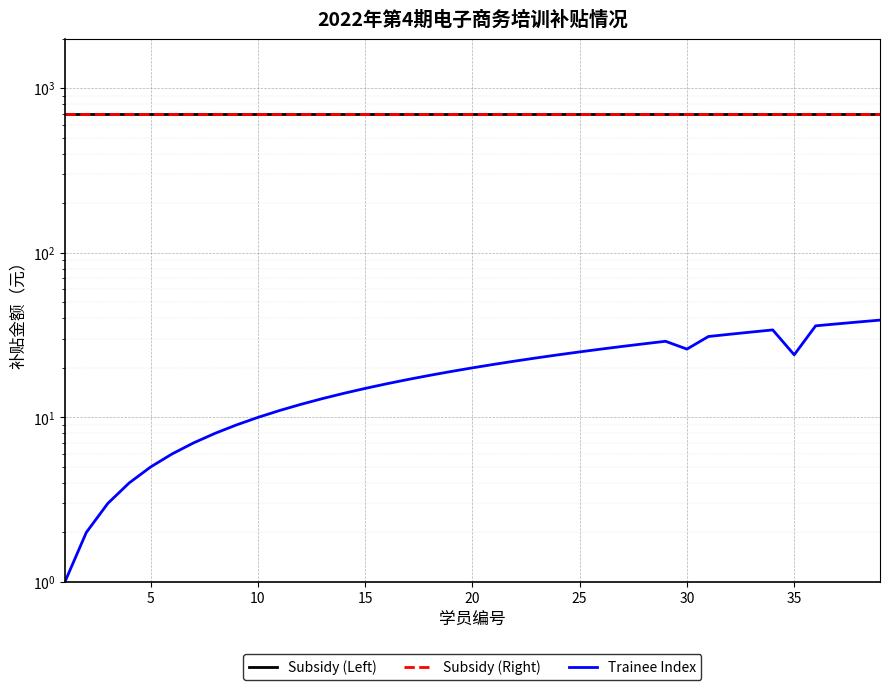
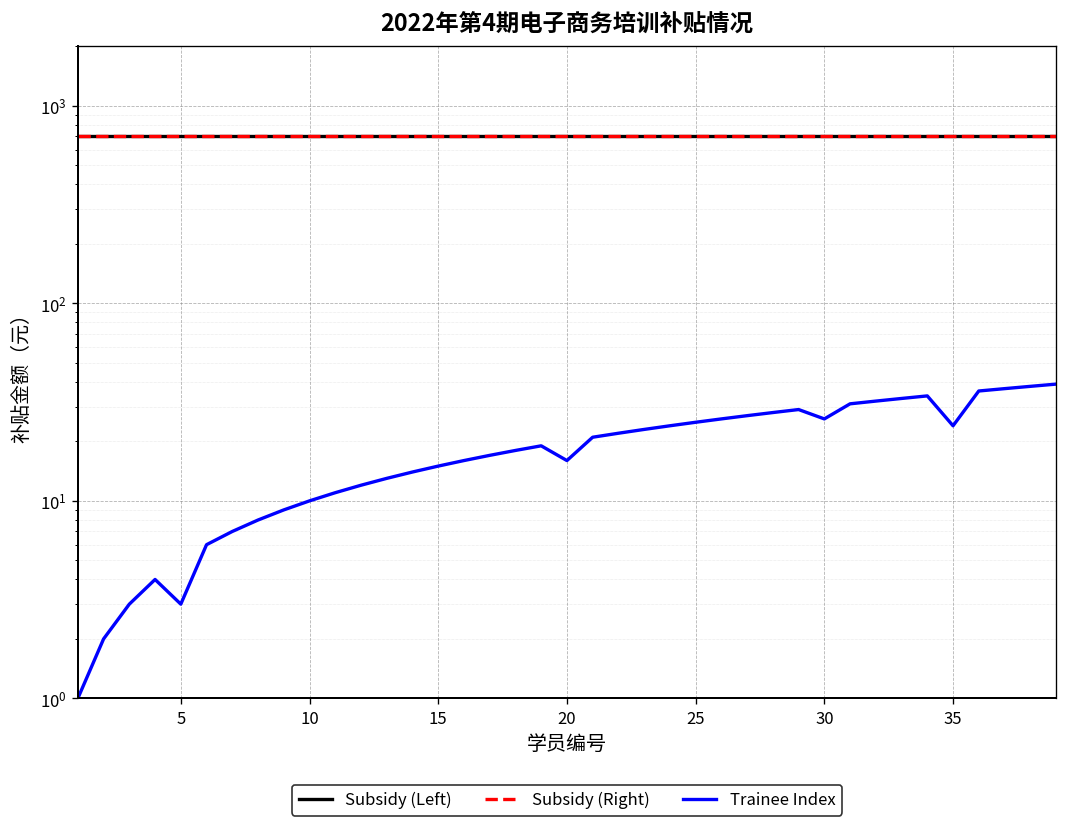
  {
    "Subsidy (Right)": {
      "5": 700,
      "10": 700,
      "15": 700,
      "20": 700,
      "25": 700,
      "30": 700,
      "35": 700
    },
    "Trainee Index": {
-     "5": 5,
+     "5": 3,
      "10": 10,
      "15": 15,
-     "20": 20,
+     "20": 16,
      "25": 25,
      "30": 26,
      "35": 24
    }
  }
